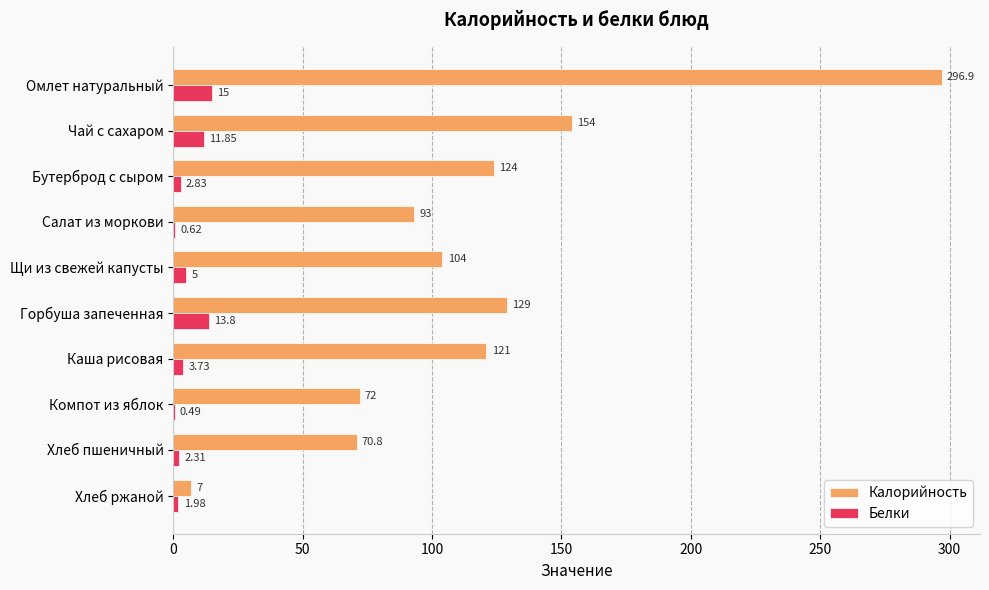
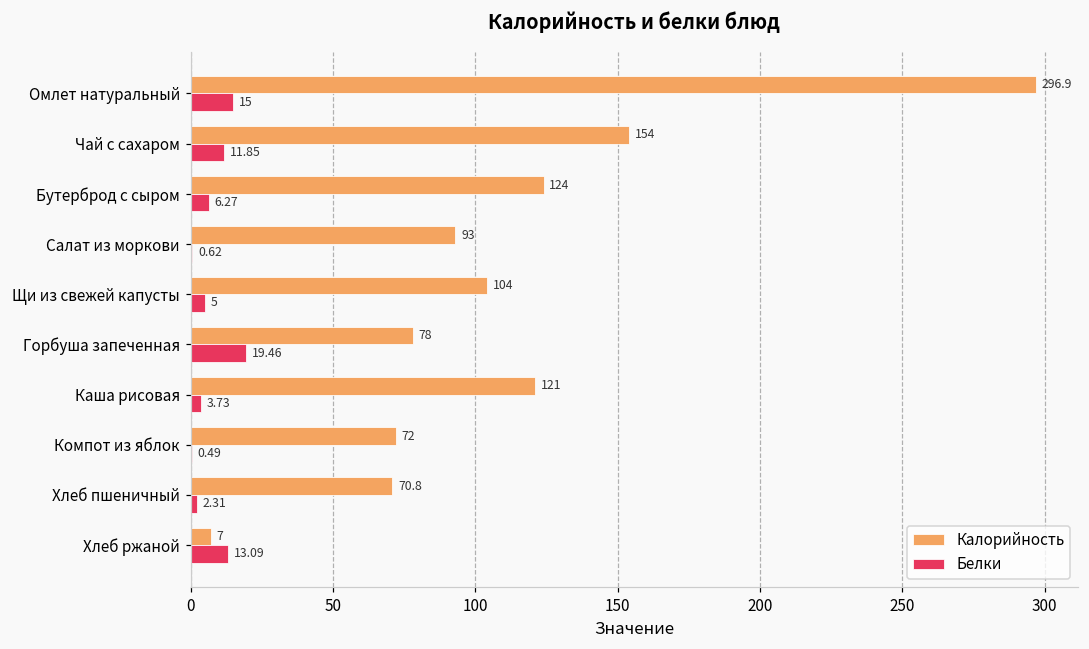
  {
    "Калорийность": {
      "Омлет натуральный": 296.9,
      "Чай с сахаром": 154,
      "Бутерброд с сыром": 124,
      "Салат из моркови": 93,
      "Щи из свежей капусты": 104,
-     "Горбуша запеченная": 129,
+     "Горбуша запеченная": 78,
      "Каша рисовая": 121,
      "Компот из яблок": 72,
      "Хлеб пшеничный": 70.8,
      "Хлеб ржаной": 7
    },
    "Белки": {
      "Омлет натуральный": 15,
      "Чай с сахаром": 11.85,
-     "Бутерброд с сыром": 2.83,
+     "Бутерброд с сыром": 6.27,
      "Салат из моркови": 0.62,
      "Щи из свежей капусты": 5,
-     "Горбуша запеченная": 13.8,
+     "Горбуша запеченная": 19.46,
      "Каша рисовая": 3.73,
      "Компот из яблок": 0.49,
      "Хлеб пшеничный": 2.31,
-     "Хлеб ржаной": 1.98
+     "Хлеб ржаной": 13.09
    }
  }
